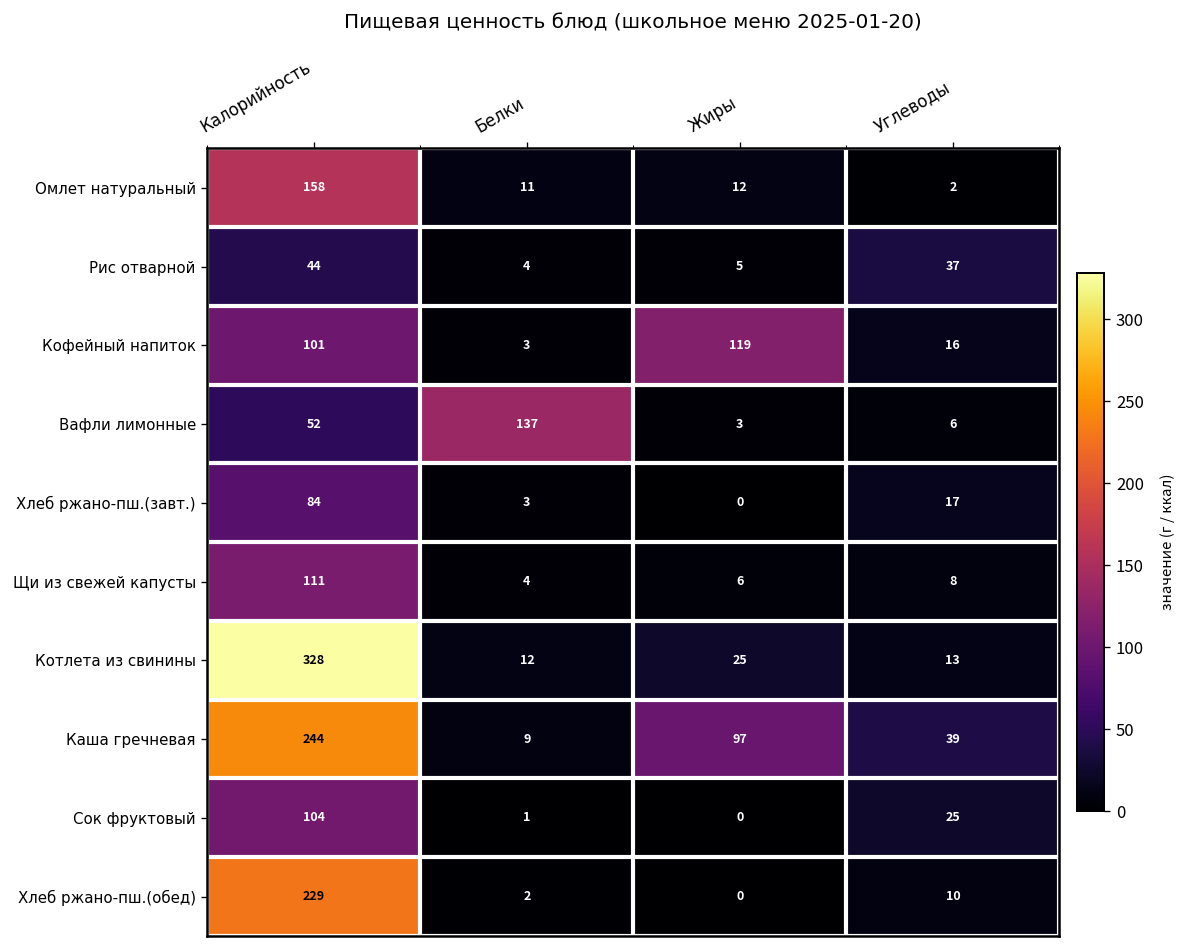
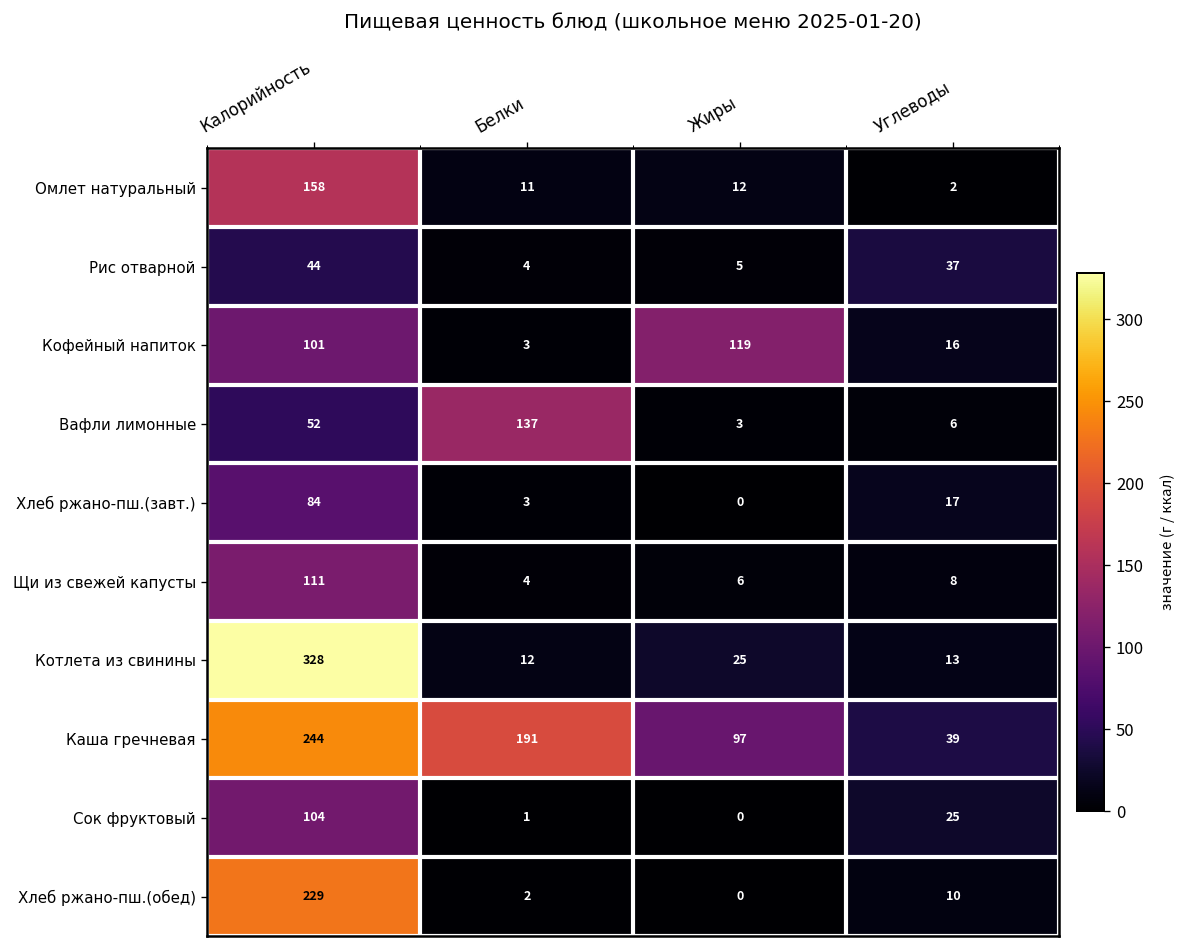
  {
    "Омлет натуральный": {
      "Калорийность": 158,
      "Белки": 11,
      "Жиры": 12,
      "Углеводы": 2
    },
    "Рис отварной": {
      "Калорийность": 44,
      "Белки": 4,
      "Жиры": 5,
      "Углеводы": 37
    },
    "Кофейный напиток": {
      "Калорийность": 101,
      "Белки": 3,
      "Жиры": 119,
      "Углеводы": 16
    },
    "Вафли лимонные": {
      "Калорийность": 52,
      "Белки": 137,
      "Жиры": 3,
      "Углеводы": 6
    },
    "Хлеб ржано-пш.(завт.)": {
      "Калорийность": 84,
      "Белки": 3,
      "Жиры": 0,
      "Углеводы": 17
    },
    "Щи из свежей капусты": {
      "Калорийность": 111,
      "Белки": 4,
      "Жиры": 6,
      "Углеводы": 8
    },
    "Котлета из свинины": {
      "Калорийность": 328,
      "Белки": 12,
      "Жиры": 25,
      "Углеводы": 13
    },
    "Каша гречневая": {
      "Калорийность": 244,
-     "Белки": 9,
+     "Белки": 191,
      "Жиры": 97,
      "Углеводы": 39
    },
    "Сок фруктовый": {
      "Калорийность": 104,
      "Белки": 1,
      "Жиры": 0,
      "Углеводы": 25
    },
    "Хлеб ржано-пш.(обед)": {
      "Калорийность": 229,
      "Белки": 2,
      "Жиры": 0,
      "Углеводы": 10
    }
  }
